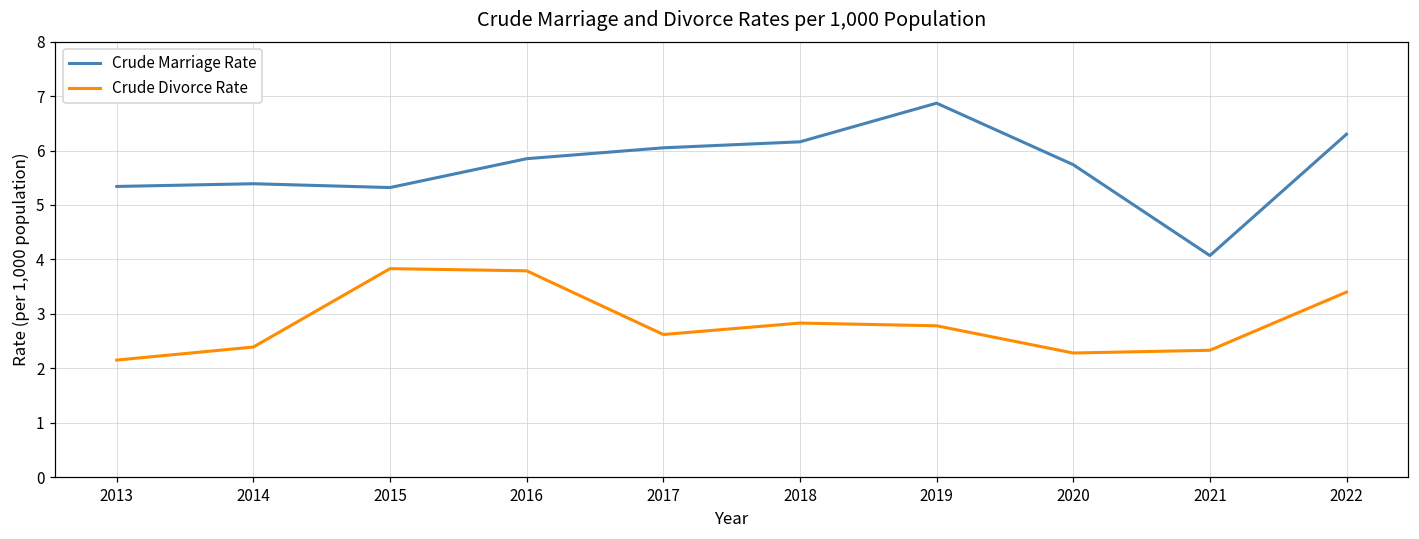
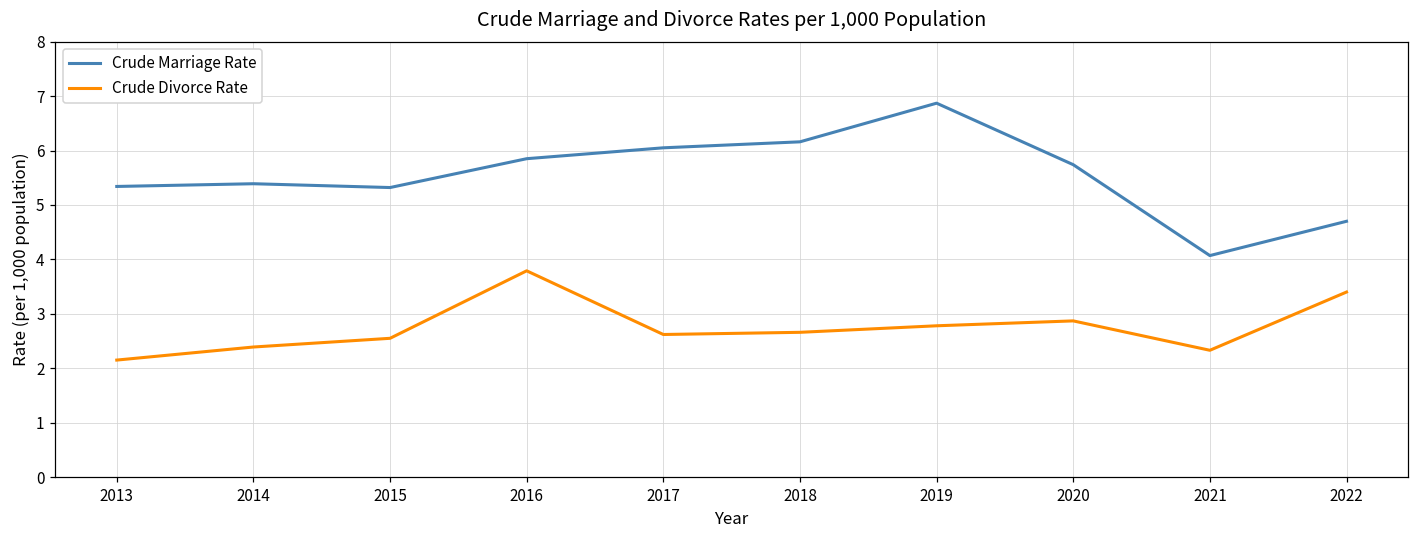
  {
    "Crude Marriage Rate": {
      "2013": 5.3,
      "2014": 5.4,
      "2015": 5.3,
      "2016": 5.9,
      "2017": 6.1,
      "2018": 6.2,
      "2019": 6.9,
      "2020": 5.7,
      "2021": 4.1,
-     "2022": 6.3
+     "2022": 4.7
    },
    "Crude Divorce Rate": {
      "2013": 2.2,
      "2014": 2.4,
-     "2015": 3.8,
+     "2015": 2.6,
      "2016": 3.8,
      "2017": 2.6,
-     "2018": 2.8,
+     "2018": 2.7,
      "2019": 2.8,
-     "2020": 2.3,
+     "2020": 2.9,
      "2021": 2.3,
      "2022": 3.4
    }
  }
